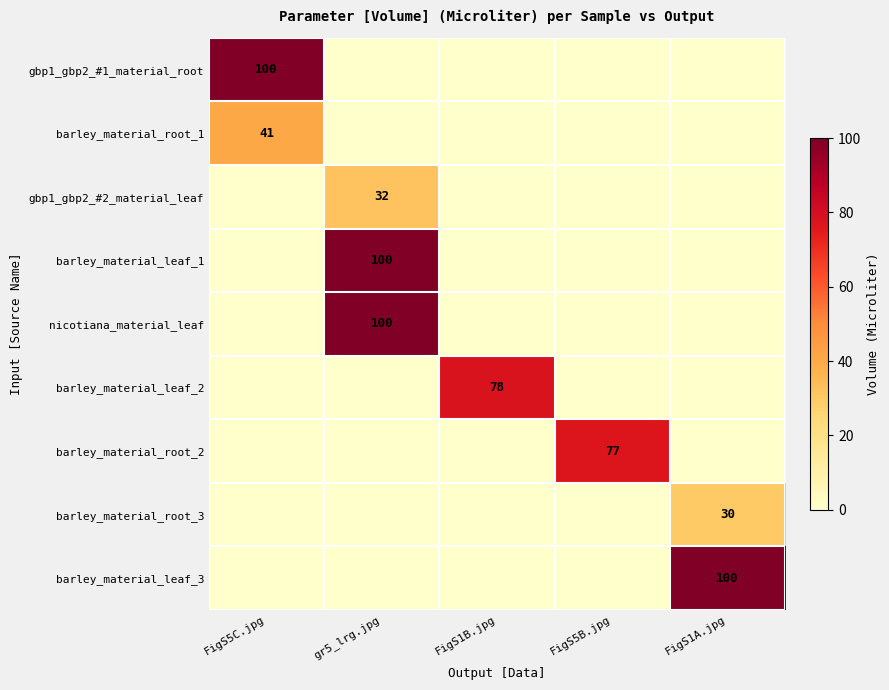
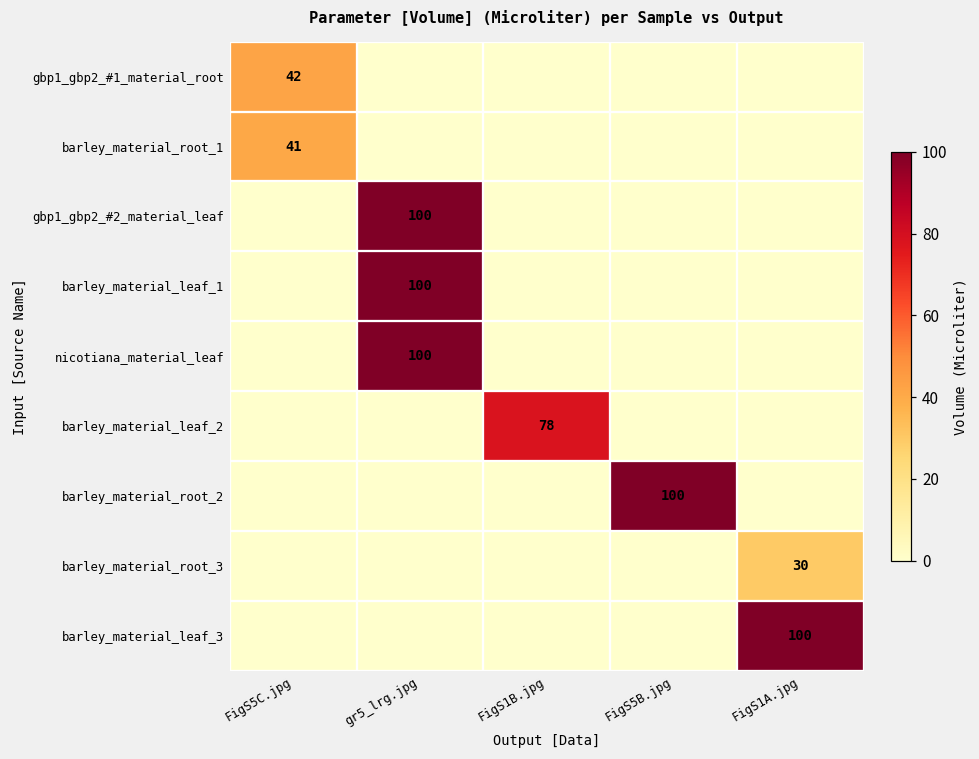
  {
    "gbp1_gbp2_#1_material_root": {
-     "FigS5C.jpg": 100
+     "FigS5C.jpg": 42
    },
    "barley_material_root_1": {
      "FigS5C.jpg": 41
    },
    "gbp1_gbp2_#2_material_leaf": {
-     "gr5_lrg.jpg": 32
+     "gr5_lrg.jpg": 100
    },
    "barley_material_leaf_1": {
      "gr5_lrg.jpg": 100
    },
    "nicotiana_material_leaf": {
      "gr5_lrg.jpg": 100
    },
    "barley_material_leaf_2": {
      "FigS1B.jpg": 78
    },
    "barley_material_root_2": {
-     "FigS5B.jpg": 77
+     "FigS5B.jpg": 100
    },
    "barley_material_root_3": {
      "FigS1A.jpg": 30
    },
    "barley_material_leaf_3": {
      "FigS1A.jpg": 100
    }
  }
